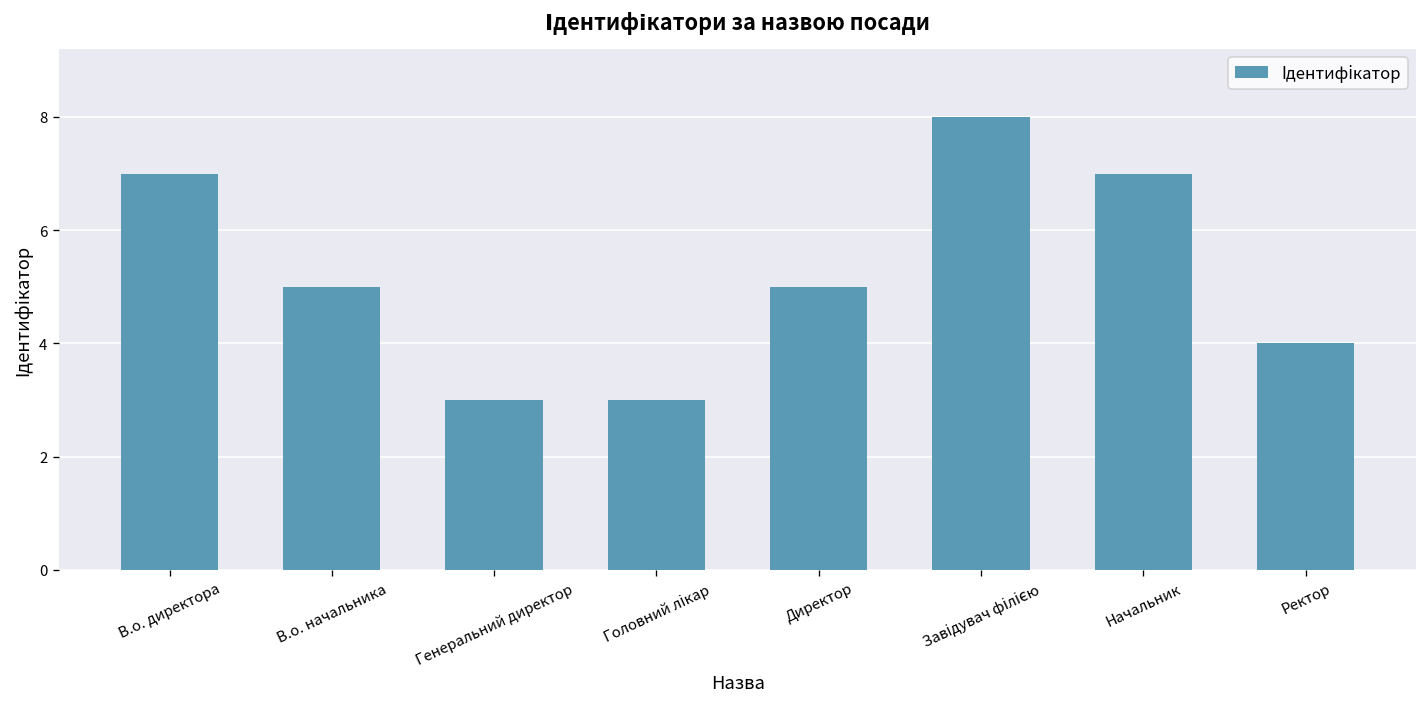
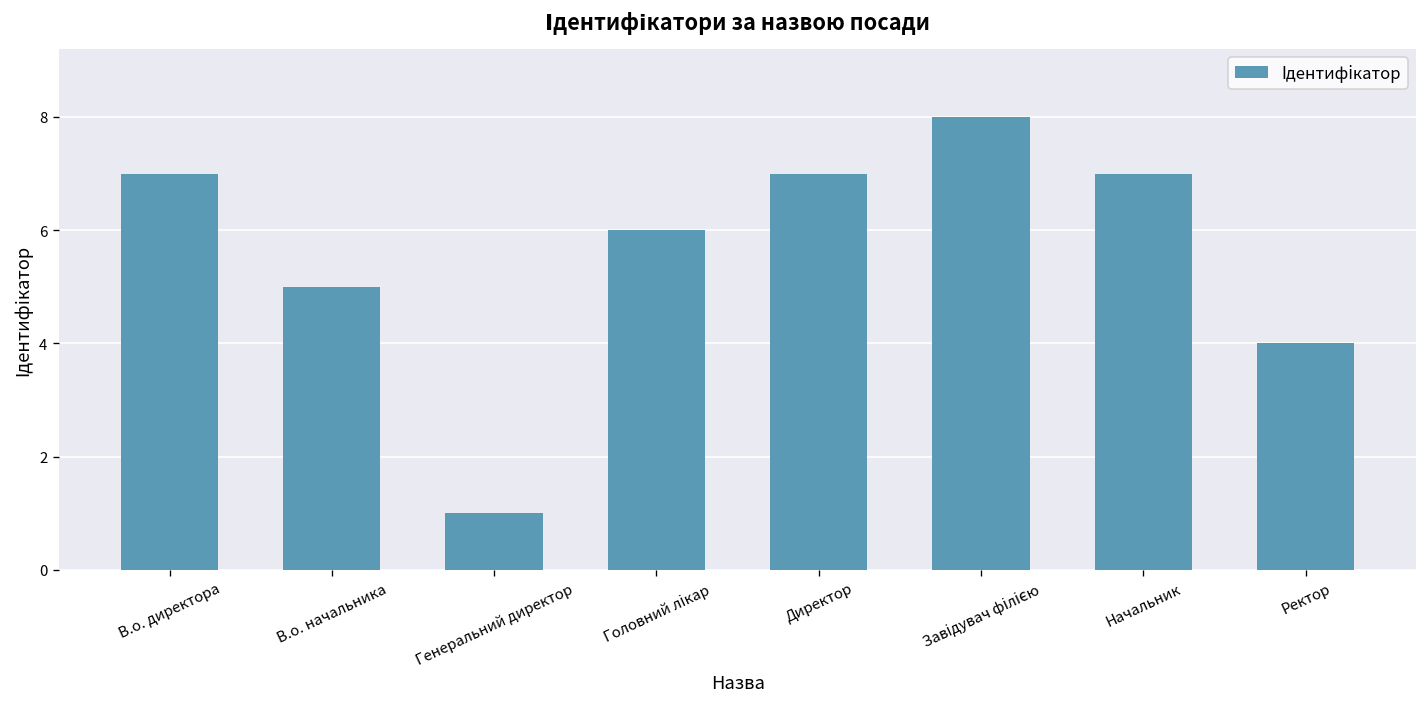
  {
    "В.о. директора": 7,
    "В.о. начальника": 5,
-   "Генеральний директор": 3,
-   "Головний лікар": 3,
-   "Директор": 5,
+   "Генеральний директор": 1,
+   "Головний лікар": 6,
+   "Директор": 7,
    "Завідувач філією": 8,
    "Начальник": 7,
    "Ректор": 4
  }
